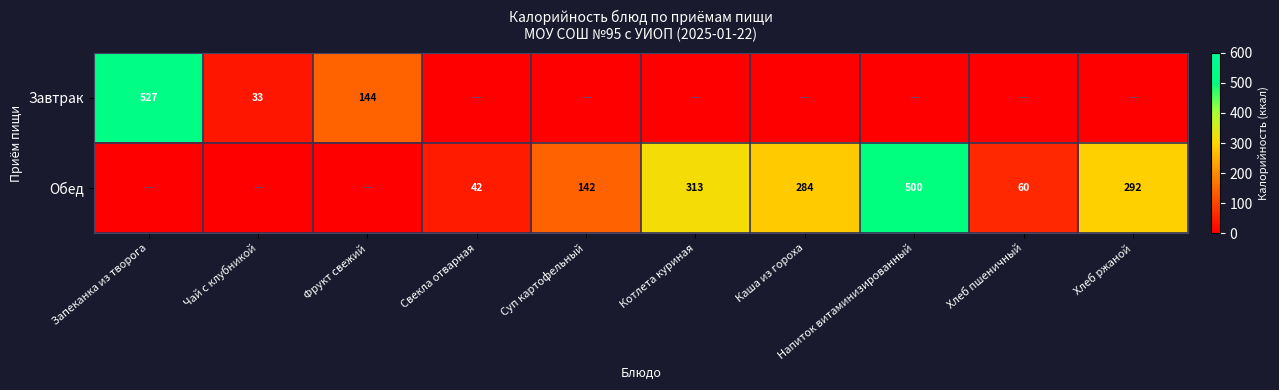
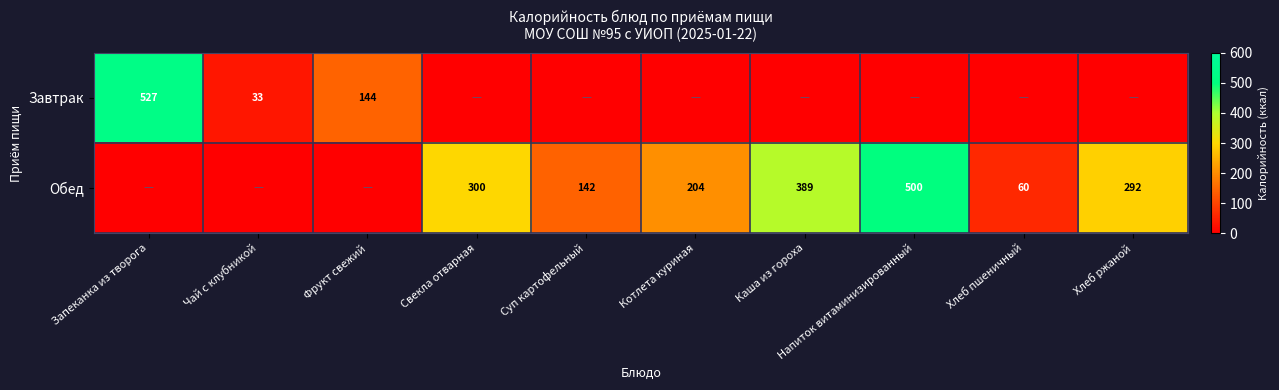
  {
    "Завтрак": {
      "Запеканка из творога": 527,
      "Чай с клубникой": 33,
      "Фрукт свежий": 144
    },
    "Обед": {
-     "Свекла отварная": 42,
+     "Свекла отварная": 300,
      "Суп картофельный": 142,
-     "Котлета куриная": 313,
-     "Каша из гороха": 284,
+     "Котлета куриная": 204,
+     "Каша из гороха": 389,
      "Напиток витаминизированный": 500,
      "Хлеб пшеничный": 60,
      "Хлеб ржаной": 292
    }
  }
